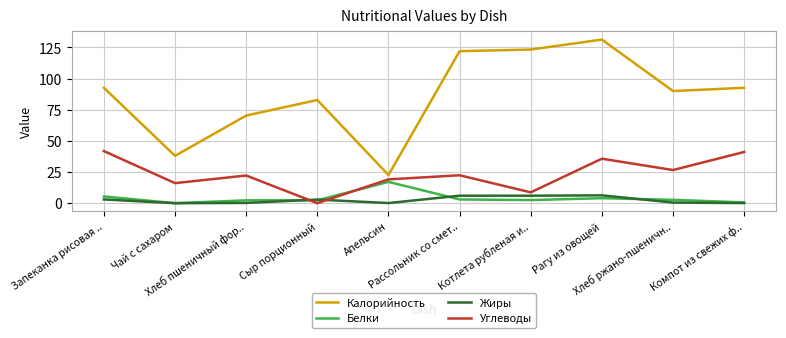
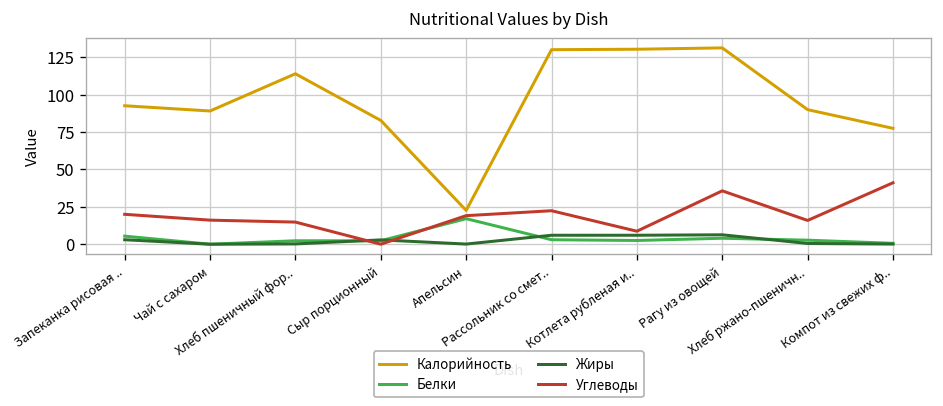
  {
    "Калорийность": {
      "Запеканка рисовая ..": 93,
-     "Чай с сахаром": 38,
-     "Хлеб пшеничный фор..": 70,
+     "Чай с сахаром": 89,
+     "Хлеб пшеничный фор..": 114,
      "Сыр порционный": 83,
      "Апельсин": 23,
-     "Рассольник со смет..": 122,
-     "Котлета рубленая и..": 123,
+     "Рассольник со смет..": 130,
+     "Котлета рубленая и..": 130,
      "Рагу из овощей": 131,
      "Хлеб ржано-пшеничн..": 90,
-     "Компот из свежих ф..": 93
+     "Компот из свежих ф..": 78
    },
    "Белки": {
      "Запеканка рисовая ..": 5,
      "Хлеб пшеничный фор..": 2,
      "Рассольник со смет..": 3,
      "Котлета рубленая и..": 3,
      "Рагу из овощей": 4,
      "Хлеб ржано-пшеничн..": 3
    },
    "Жиры": {
      "Запеканка рисовая ..": 3,
      "Хлеб пшеничный фор..": 0,
      "Апельсин": 0,
      "Рассольник со смет..": 6,
      "Котлета рубленая и..": 6,
      "Рагу из овощей": 6,
      "Хлеб ржано-пшеничн..": 1
    },
    "Углеводы": {
-     "Запеканка рисовая ..": 42,
+     "Запеканка рисовая ..": 20,
      "Чай с сахаром": 16,
-     "Хлеб пшеничный фор..": 22,
+     "Хлеб пшеничный фор..": 15,
      "Сыр порционный": 0,
      "Рассольник со смет..": 22,
      "Котлета рубленая и..": 9,
      "Рагу из овощей": 36,
-     "Хлеб ржано-пшеничн..": 27,
+     "Хлеб ржано-пшеничн..": 16,
      "Компот из свежих ф..": 41
    }
  }
